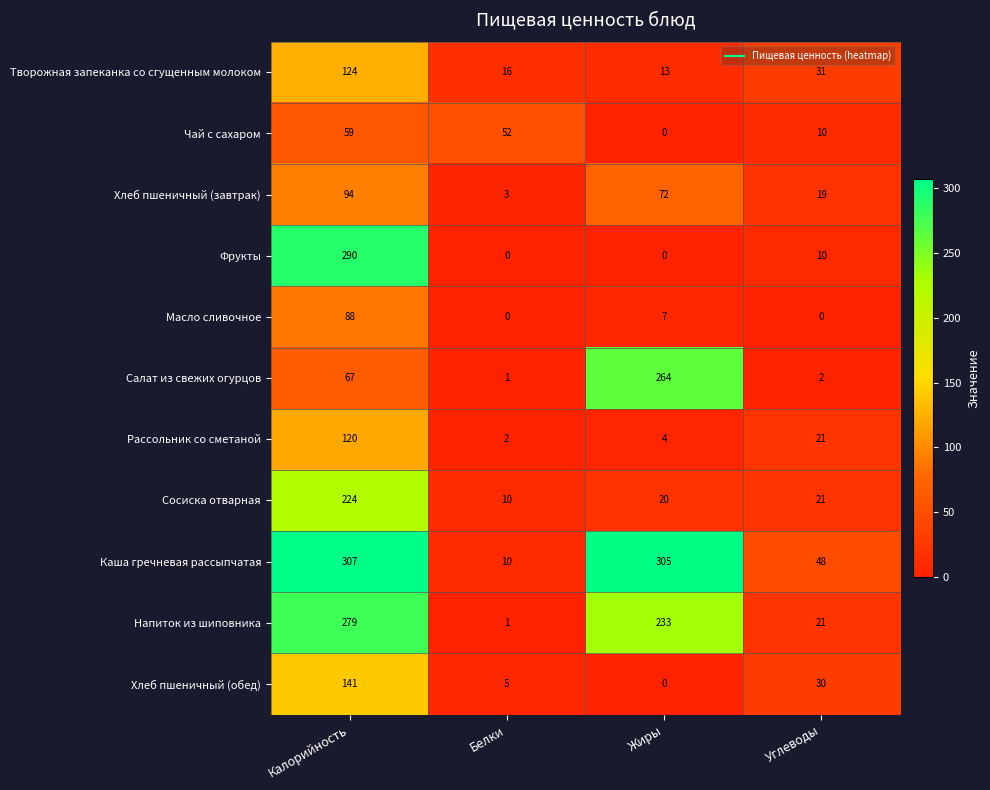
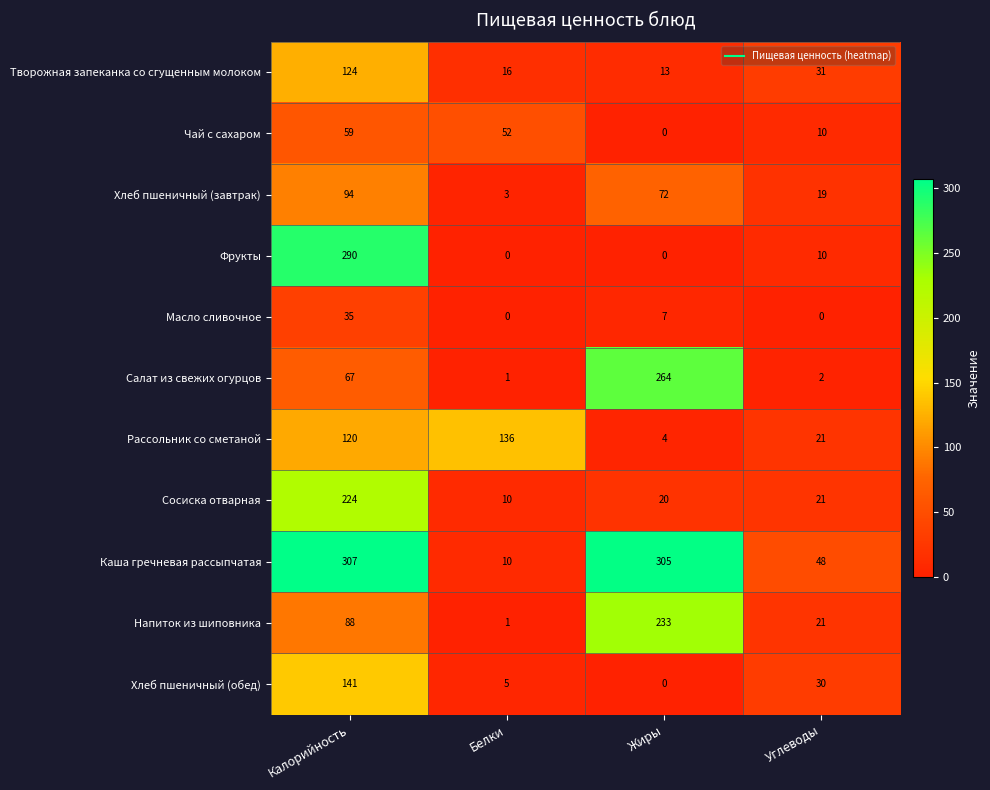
  {
    "Творожная запеканка со сгущенным молоком": {
      "Калорийность": 124,
      "Белки": 16,
      "Жиры": 13,
      "Углеводы": 31
    },
    "Чай с сахаром": {
      "Калорийность": 59,
      "Белки": 52,
      "Жиры": 0,
      "Углеводы": 10
    },
    "Хлеб пшеничный (завтрак)": {
      "Калорийность": 94,
      "Белки": 3,
      "Жиры": 72,
      "Углеводы": 19
    },
    "Фрукты": {
      "Калорийность": 290,
      "Белки": 0,
      "Жиры": 0,
      "Углеводы": 10
    },
    "Масло сливочное": {
-     "Калорийность": 88,
+     "Калорийность": 35,
      "Белки": 0,
      "Жиры": 7,
      "Углеводы": 0
    },
    "Салат из свежих огурцов": {
      "Калорийность": 67,
      "Белки": 1,
      "Жиры": 264,
      "Углеводы": 2
    },
    "Рассольник со сметаной": {
      "Калорийность": 120,
-     "Белки": 2,
+     "Белки": 136,
      "Жиры": 4,
      "Углеводы": 21
    },
    "Сосиска отварная": {
      "Калорийность": 224,
      "Белки": 10,
      "Жиры": 20,
      "Углеводы": 21
    },
    "Каша гречневая рассыпчатая": {
      "Калорийность": 307,
      "Белки": 10,
      "Жиры": 305,
      "Углеводы": 48
    },
    "Напиток из шиповника": {
-     "Калорийность": 279,
+     "Калорийность": 88,
      "Белки": 1,
      "Жиры": 233,
      "Углеводы": 21
    },
    "Хлеб пшеничный (обед)": {
      "Калорийность": 141,
      "Белки": 5,
      "Жиры": 0,
      "Углеводы": 30
    }
  }
